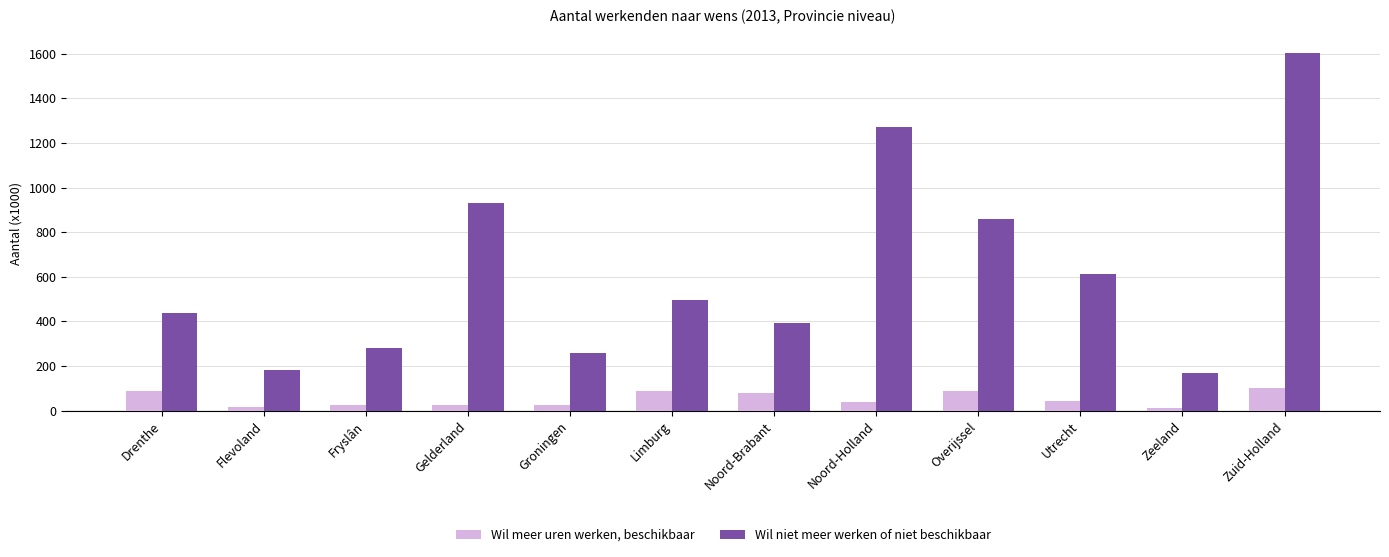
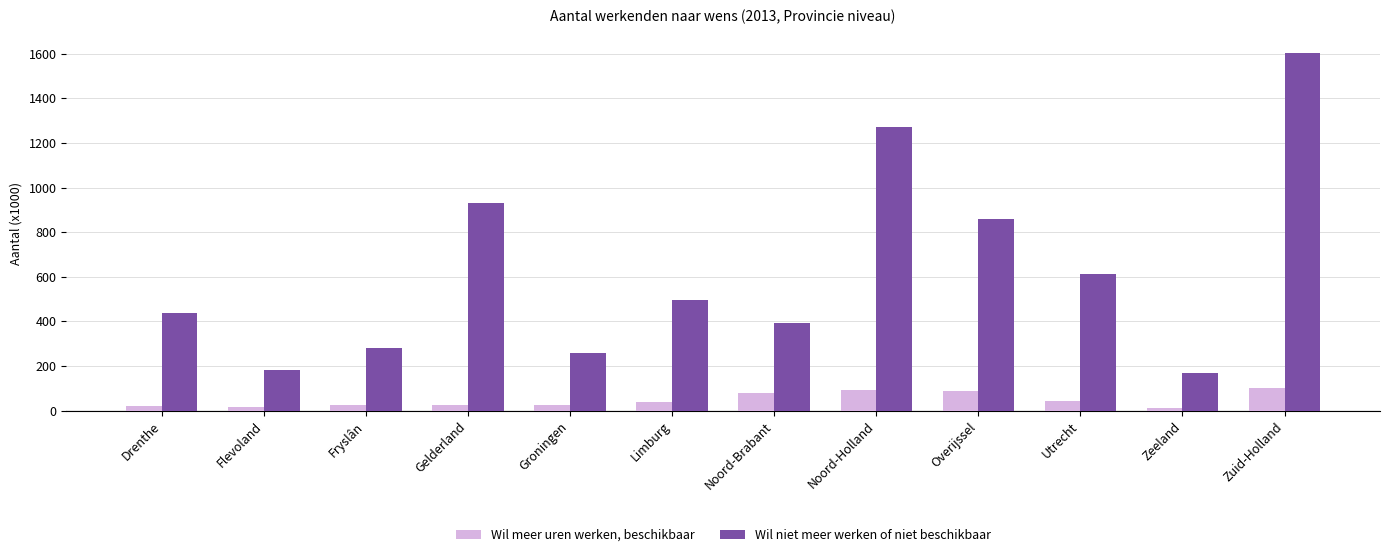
  {
    "Wil meer uren werken, beschikbaar": {
-     "Drenthe": 90,
+     "Drenthe": 20,
      "Flevoland": 10,
      "Fryslân": 30,
      "Gelderland": 30,
      "Groningen": 20,
-     "Limburg": 90,
+     "Limburg": 40,
      "Noord-Brabant": 80,
-     "Noord-Holland": 40,
+     "Noord-Holland": 90,
      "Overijssel": 90,
      "Utrecht": 40,
      "Zeeland": 10,
      "Zuid-Holland": 100
    },
    "Wil niet meer werken of niet beschikbaar": {
      "Drenthe": 440,
      "Flevoland": 180,
      "Fryslân": 280,
      "Gelderland": 930,
      "Groningen": 260,
      "Limburg": 500,
      "Noord-Brabant": 390,
      "Noord-Holland": 1270,
      "Overijssel": 860,
      "Utrecht": 610,
      "Zeeland": 170,
      "Zuid-Holland": 1600
    }
  }
